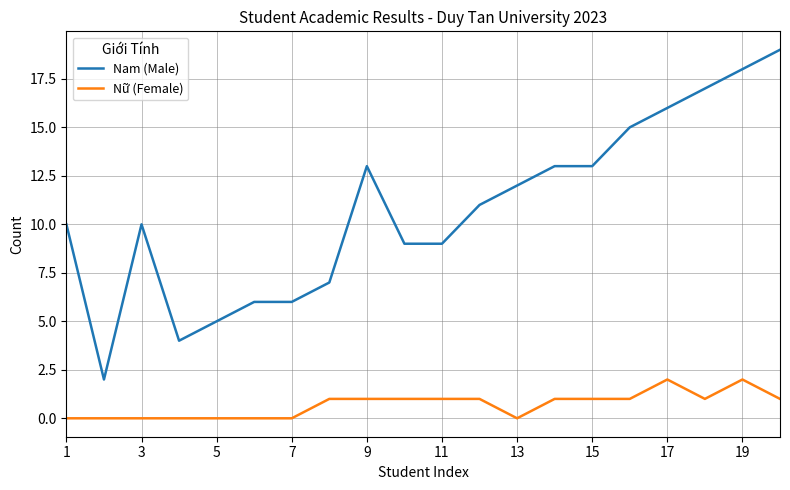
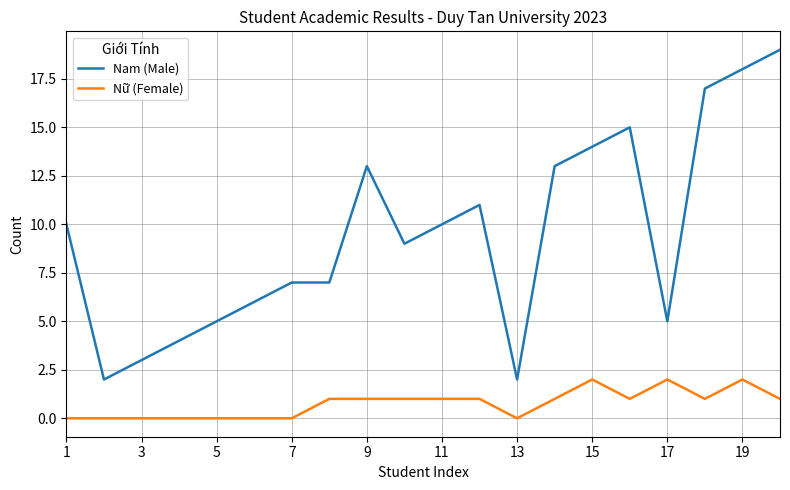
  {
    "Nam (Male)": {
      "1": 10,
-     "3": 10,
+     "3": 3,
      "5": 5,
-     "7": 6,
+     "7": 7,
      "9": 13,
-     "11": 9,
-     "13": 12,
-     "15": 13,
-     "17": 16,
+     "11": 10,
+     "13": 2,
+     "15": 14,
+     "17": 5,
      "19": 18
    },
    "Nữ (Female)": {
      "1": 0,
      "3": 0,
      "5": 0,
      "7": 0,
      "9": 1,
      "11": 1,
      "13": 0,
-     "15": 1,
+     "15": 2,
      "17": 2,
      "19": 2
    }
  }
